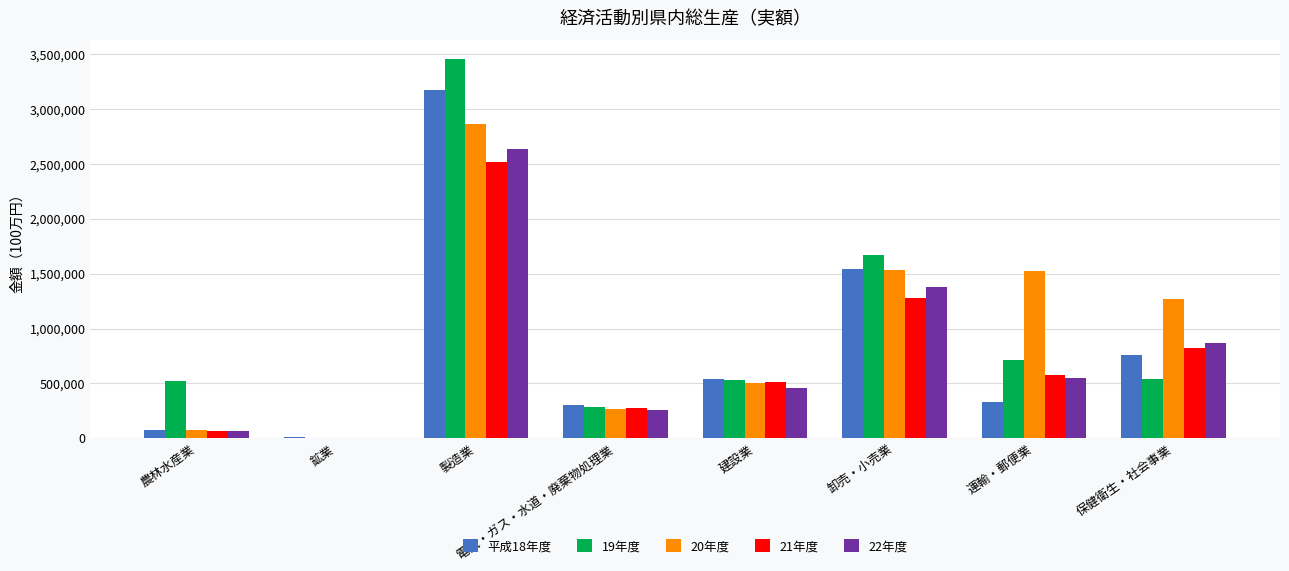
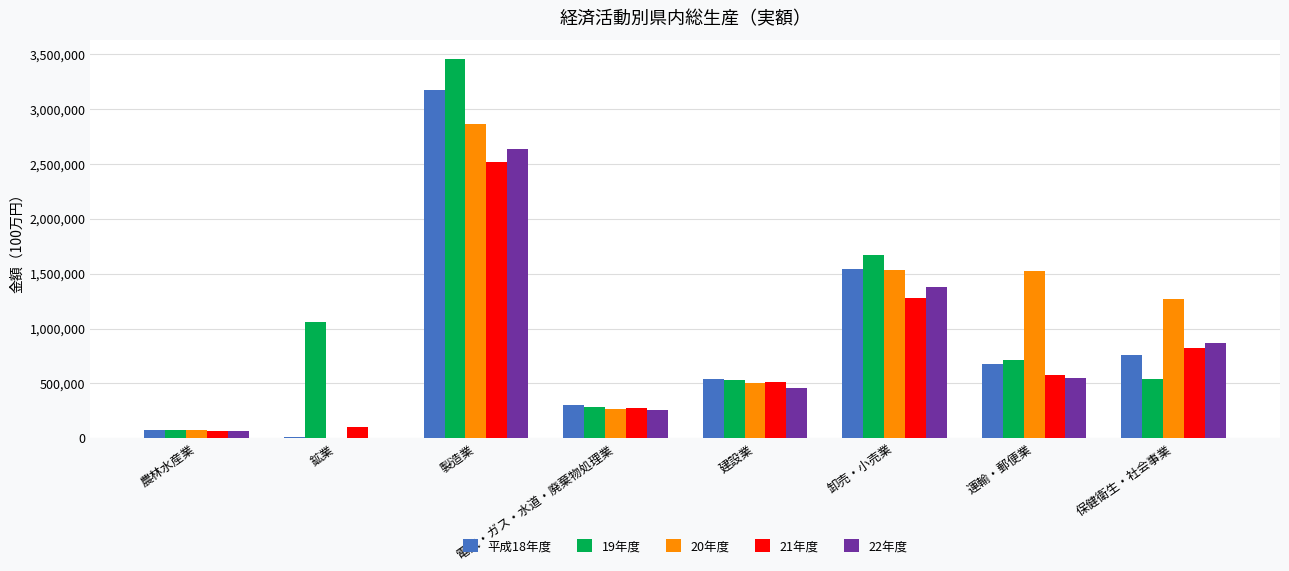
  {
    "平成18年度": {
      "農林水産業": "80,000",
      "製造業": "3,180,000",
      "電気・ガス・水道・廃棄物処理業": "300,000",
      "建設業": "540,000",
      "卸売・小売業": "1,540,000",
-     "運輸・郵便業": "330,000",
+     "運輸・郵便業": "680,000",
      "保健衛生・社会事業": "760,000"
    },
    "19年度": {
-     "農林水産業": "520,000",
-     "鉱業": "10,000",
+     "農林水産業": "70,000",
+     "鉱業": "1,060,000",
      "製造業": "3,450,000",
      "電気・ガス・水道・廃棄物処理業": "280,000",
      "建設業": "530,000",
      "卸売・小売業": "1,670,000",
      "運輸・郵便業": "710,000",
      "保健衛生・社会事業": "540,000"
    },
    "20年度": {
      "農林水産業": "70,000",
      "製造業": "2,870,000",
      "電気・ガス・水道・廃棄物処理業": "270,000",
      "建設業": "510,000",
      "卸売・小売業": "1,530,000",
      "運輸・郵便業": "1,520,000",
      "保健衛生・社会事業": "1,270,000"
    },
    "21年度": {
      "農林水産業": "70,000",
-     "鉱業": "0",
+     "鉱業": "100,000",
      "製造業": "2,520,000",
      "電気・ガス・水道・廃棄物処理業": "280,000",
      "建設業": "510,000",
      "卸売・小売業": "1,280,000",
      "運輸・郵便業": "580,000",
      "保健衛生・社会事業": "820,000"
    },
    "22年度": {
      "農林水産業": "70,000",
      "製造業": "2,640,000",
      "電気・ガス・水道・廃棄物処理業": "260,000",
      "建設業": "460,000",
      "卸売・小売業": "1,380,000",
      "運輸・郵便業": "550,000",
      "保健衛生・社会事業": "860,000"
    }
  }
